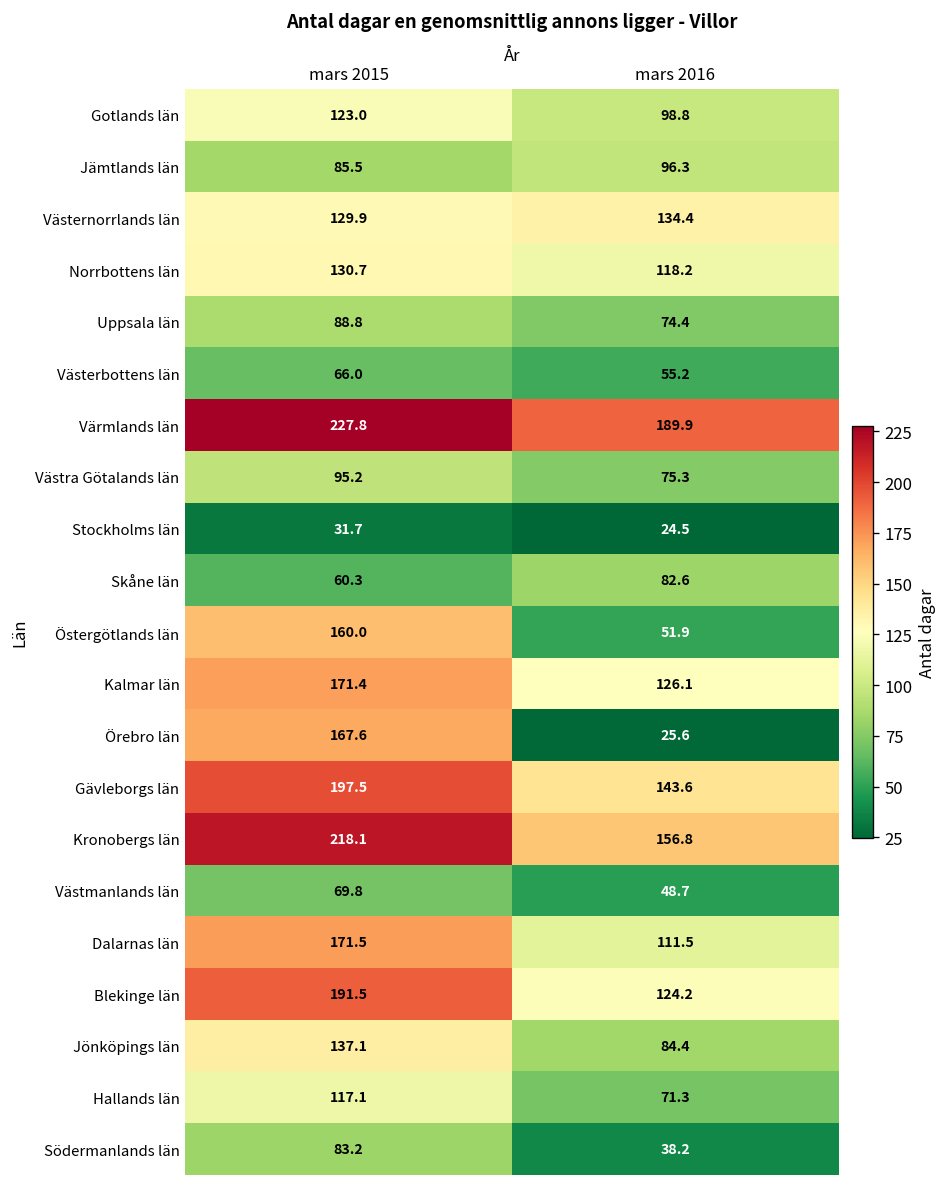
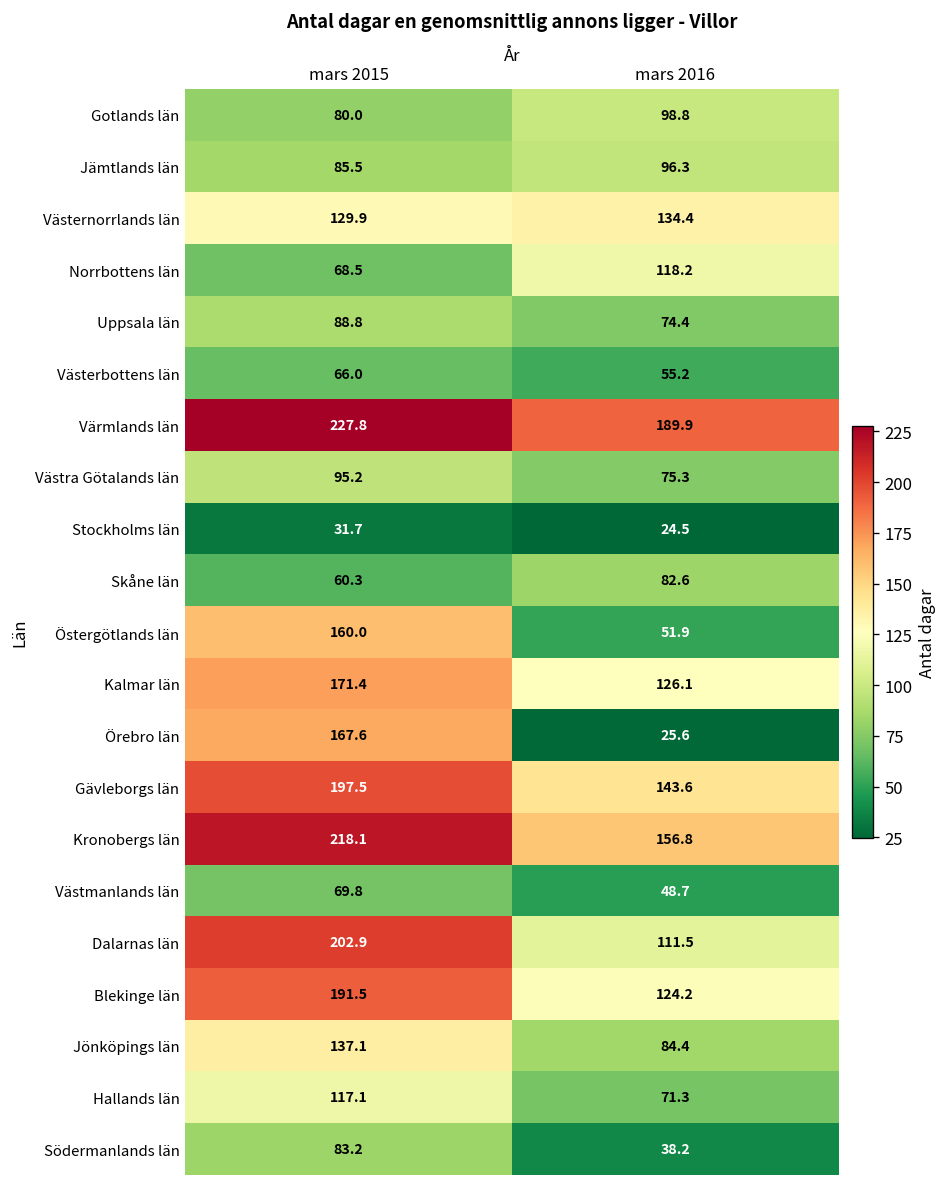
  {
    "Gotlands län": {
-     "mars 2015": 123.0,
+     "mars 2015": 80.0,
      "mars 2016": 98.8
    },
    "Jämtlands län": {
      "mars 2015": 85.5,
      "mars 2016": 96.3
    },
    "Västernorrlands län": {
      "mars 2015": 129.9,
      "mars 2016": 134.4
    },
    "Norrbottens län": {
-     "mars 2015": 130.7,
+     "mars 2015": 68.5,
      "mars 2016": 118.2
    },
    "Uppsala län": {
      "mars 2015": 88.8,
      "mars 2016": 74.4
    },
    "Västerbottens län": {
      "mars 2015": 66.0,
      "mars 2016": 55.2
    },
    "Värmlands län": {
      "mars 2015": 227.8,
      "mars 2016": 189.9
    },
    "Västra Götalands län": {
      "mars 2015": 95.2,
      "mars 2016": 75.3
    },
    "Stockholms län": {
      "mars 2015": 31.7,
      "mars 2016": 24.5
    },
    "Skåne län": {
      "mars 2015": 60.3,
      "mars 2016": 82.6
    },
    "Östergötlands län": {
      "mars 2015": 160.0,
      "mars 2016": 51.9
    },
    "Kalmar län": {
      "mars 2015": 171.4,
      "mars 2016": 126.1
    },
    "Örebro län": {
      "mars 2015": 167.6,
      "mars 2016": 25.6
    },
    "Gävleborgs län": {
      "mars 2015": 197.5,
      "mars 2016": 143.6
    },
    "Kronobergs län": {
      "mars 2015": 218.1,
      "mars 2016": 156.8
    },
    "Västmanlands län": {
      "mars 2015": 69.8,
      "mars 2016": 48.7
    },
    "Dalarnas län": {
-     "mars 2015": 171.5,
+     "mars 2015": 202.9,
      "mars 2016": 111.5
    },
    "Blekinge län": {
      "mars 2015": 191.5,
      "mars 2016": 124.2
    },
    "Jönköpings län": {
      "mars 2015": 137.1,
      "mars 2016": 84.4
    },
    "Hallands län": {
      "mars 2015": 117.1,
      "mars 2016": 71.3
    },
    "Södermanlands län": {
      "mars 2015": 83.2,
      "mars 2016": 38.2
    }
  }
